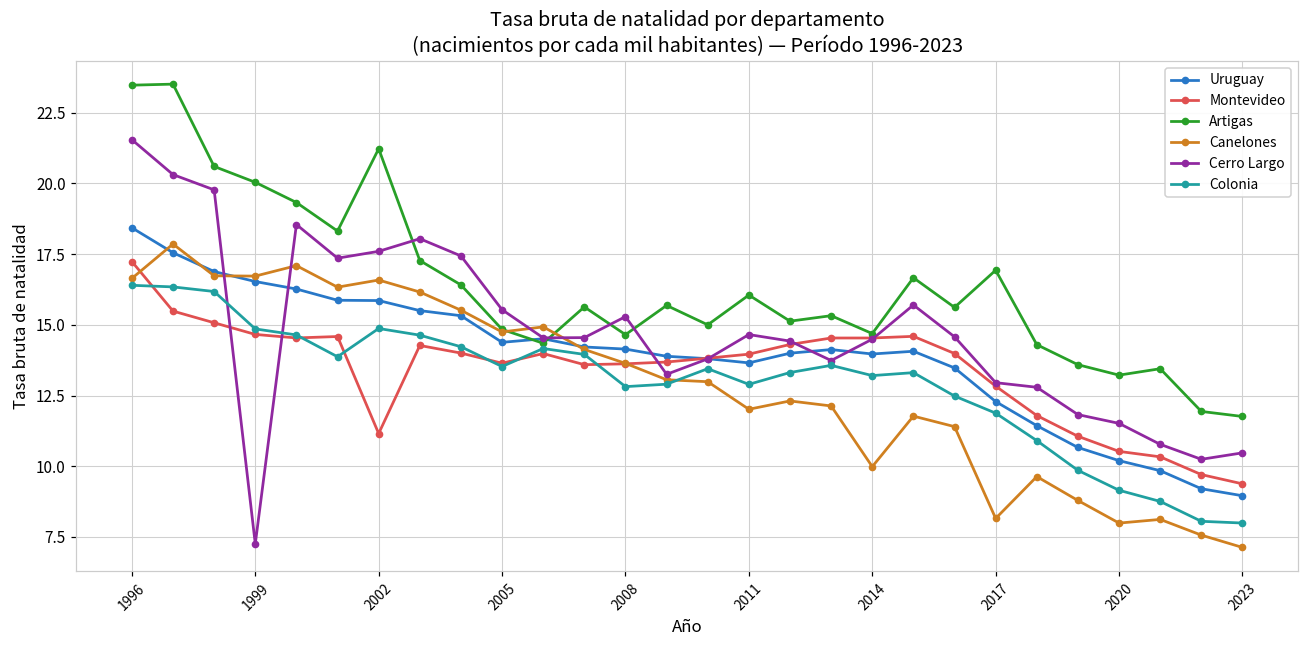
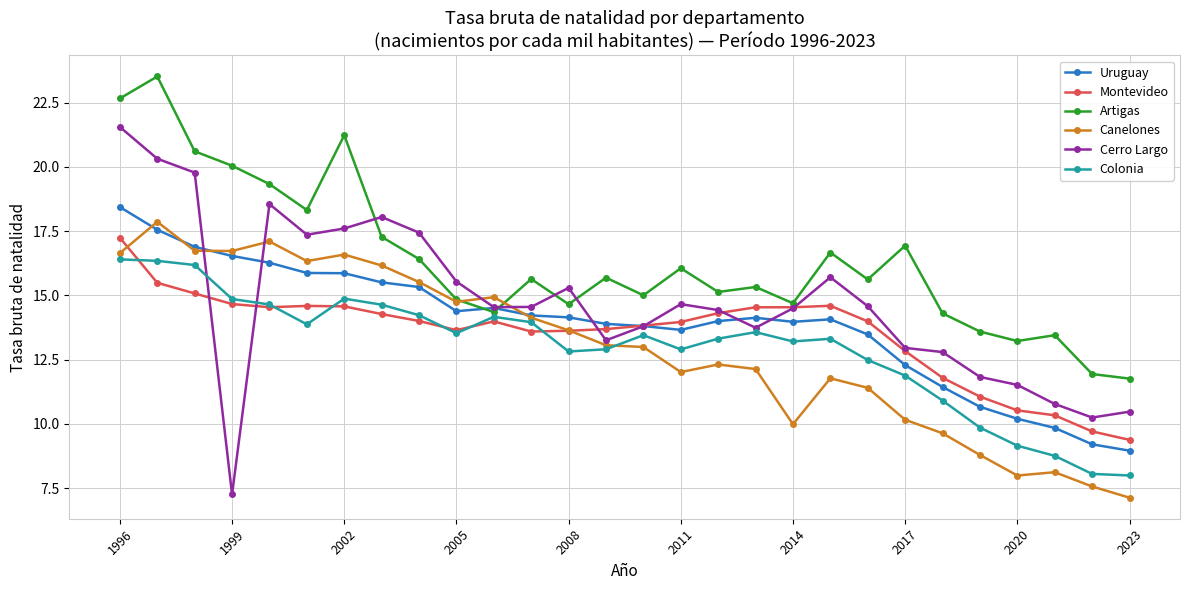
  {
    "Montevideo": {
      "1996": 17.2,
      "1999": 14.7,
-     "2002": 11.2,
+     "2002": 14.6,
      "2005": 13.6,
      "2011": 14.0,
      "2017": 12.8,
      "2020": 10.5,
      "2023": 9.4
    },
    "Artigas": {
-     "1996": 23.5,
+     "1996": 22.7,
      "1999": 20.0,
      "2002": 21.2,
      "2008": 14.7,
      "2011": 16.1,
      "2014": 14.7,
      "2017": 16.9,
      "2020": 13.2,
      "2023": 11.8
    },
    "Canelones": {
      "1996": 16.6,
      "1999": 16.7,
      "2002": 16.6,
      "2011": 12.0,
      "2014": 10.0,
-     "2017": 8.2,
+     "2017": 10.2,
      "2020": 8.0,
      "2023": 7.1
    },
    "Cerro Largo": {
      "1996": 21.6,
      "1999": 7.3,
      "2002": 17.6,
      "2005": 15.5,
      "2008": 15.3,
      "2011": 14.7,
      "2017": 13.0,
      "2020": 11.5,
      "2023": 10.5
    }
  }
